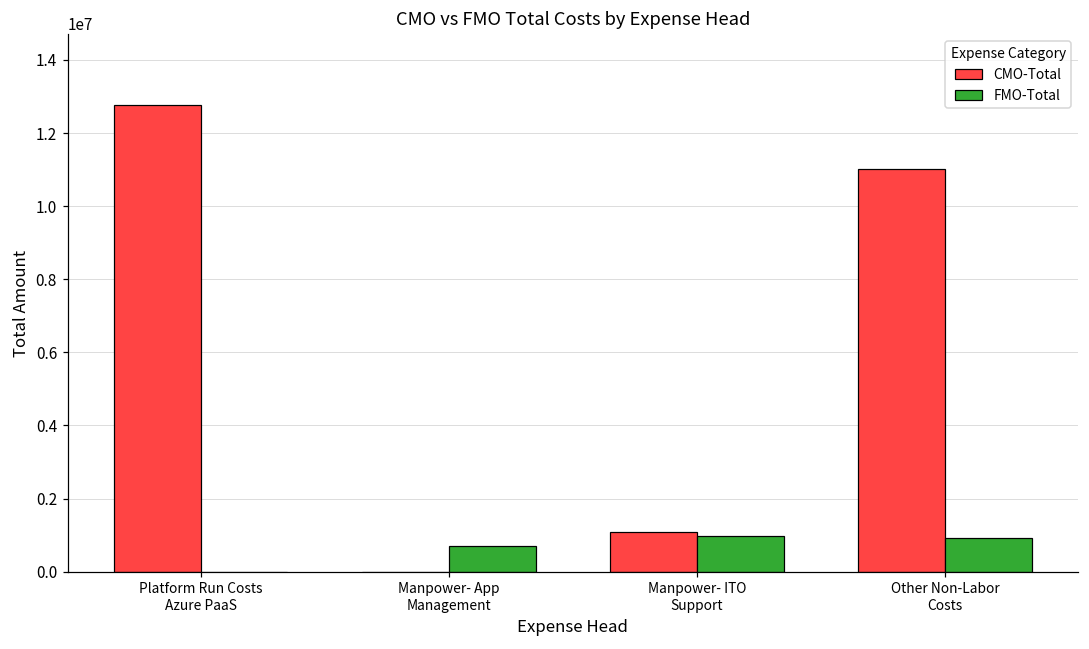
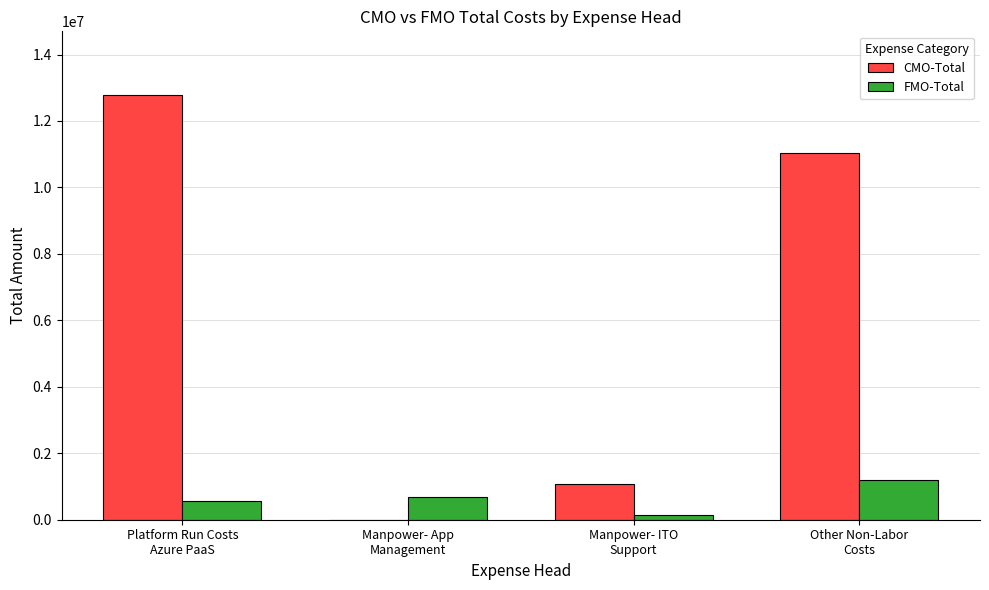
  {
    "CMO-Total": {
      "Platform Run Costs Azure PaaS": 12800000,
      "Manpower- App Management": 0,
      "Manpower- ITO Support": 1100000,
      "Other Non-Labor Costs": 11000000
    },
    "FMO-Total": {
-     "Platform Run Costs Azure PaaS": 0,
+     "Platform Run Costs Azure PaaS": 600000,
      "Manpower- App Management": 700000,
-     "Manpower- ITO Support": 1000000,
-     "Other Non-Labor Costs": 900000
+     "Manpower- ITO Support": 100000,
+     "Other Non-Labor Costs": 1200000
    }
  }
